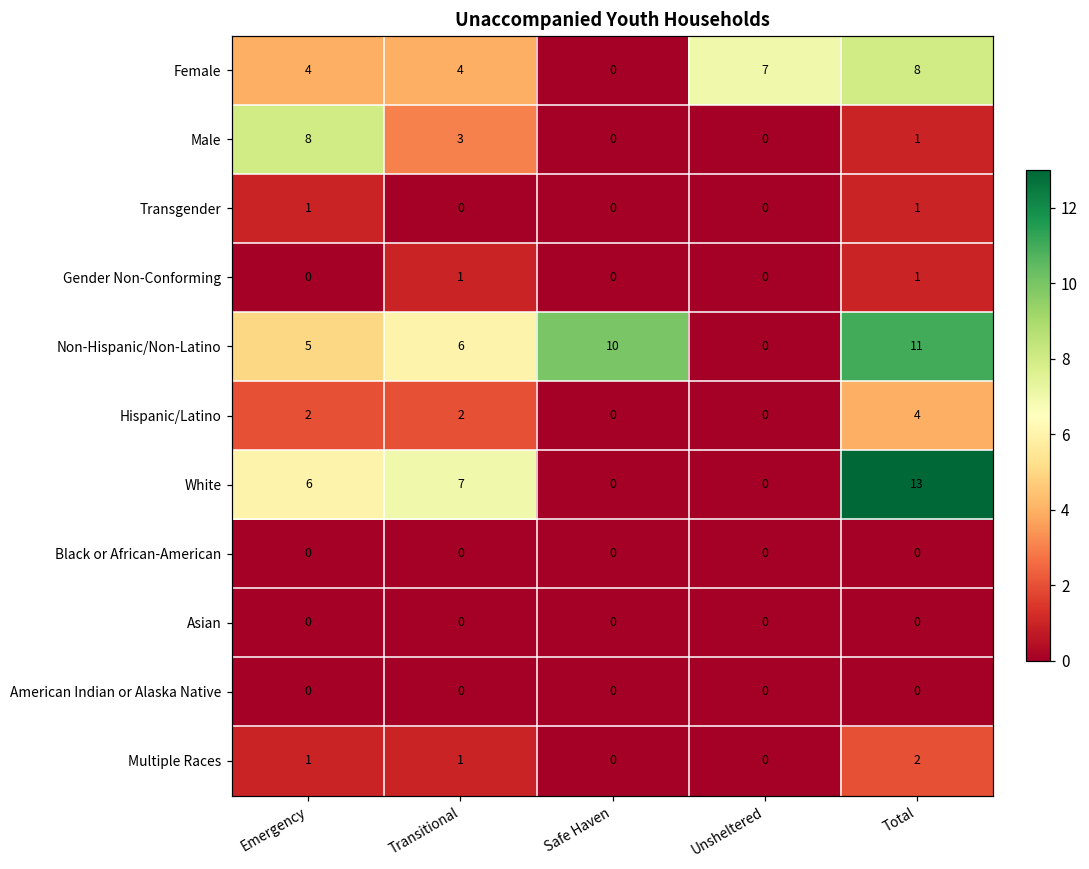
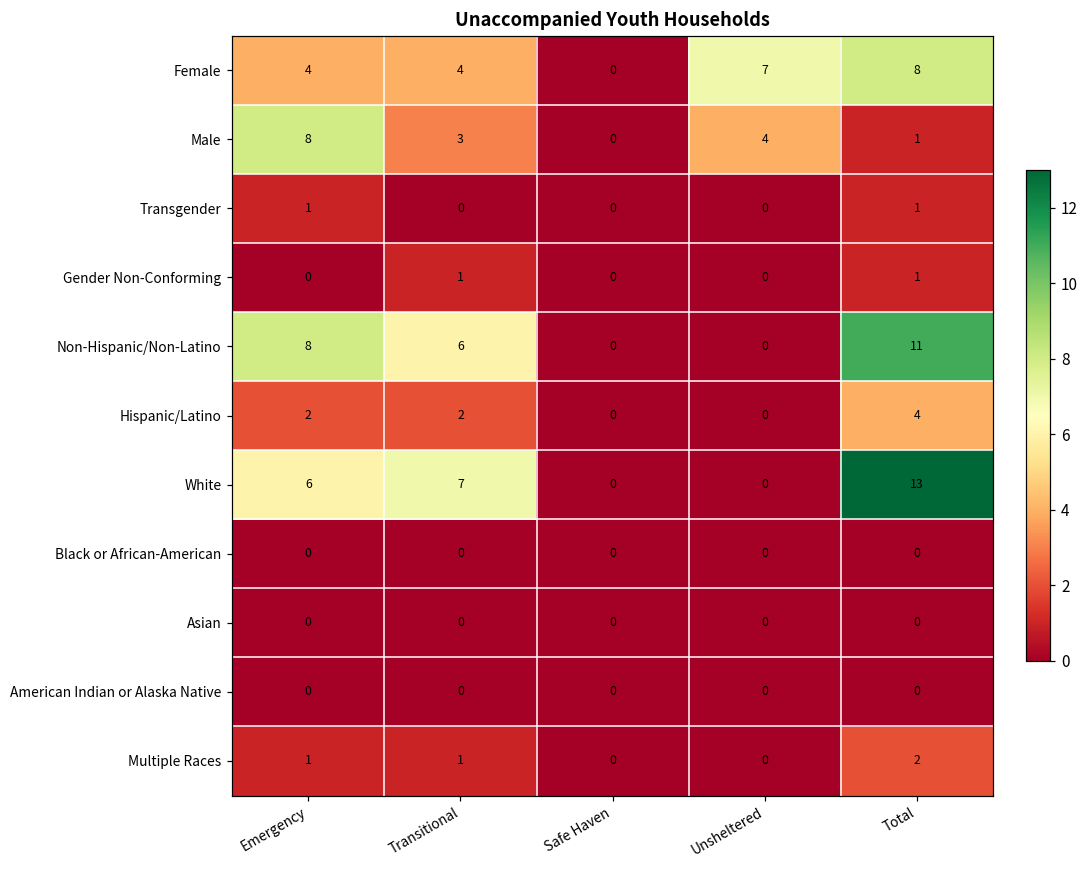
  {
    "Female": {
      "Emergency": 4,
      "Transitional": 4,
      "Safe Haven": 0,
      "Unsheltered": 7,
      "Total": 8
    },
    "Male": {
      "Emergency": 8,
      "Transitional": 3,
      "Safe Haven": 0,
-     "Unsheltered": 0,
+     "Unsheltered": 4,
      "Total": 1
    },
    "Transgender": {
      "Emergency": 1,
      "Transitional": 0,
      "Safe Haven": 0,
      "Unsheltered": 0,
      "Total": 1
    },
    "Gender Non-Conforming": {
      "Emergency": 0,
      "Transitional": 1,
      "Safe Haven": 0,
      "Unsheltered": 0,
      "Total": 1
    },
    "Non-Hispanic/Non-Latino": {
-     "Emergency": 5,
+     "Emergency": 8,
      "Transitional": 6,
-     "Safe Haven": 10,
+     "Safe Haven": 0,
      "Unsheltered": 0,
      "Total": 11
    },
    "Hispanic/Latino": {
      "Emergency": 2,
      "Transitional": 2,
      "Safe Haven": 0,
      "Unsheltered": 0,
      "Total": 4
    },
    "White": {
      "Emergency": 6,
      "Transitional": 7,
      "Safe Haven": 0,
      "Unsheltered": 0,
      "Total": 13
    },
    "Black or African-American": {
      "Emergency": 0,
      "Transitional": 0,
      "Safe Haven": 0,
      "Unsheltered": 0,
      "Total": 0
    },
    "Asian": {
      "Emergency": 0,
      "Transitional": 0,
      "Safe Haven": 0,
      "Unsheltered": 0,
      "Total": 0
    },
    "American Indian or Alaska Native": {
      "Emergency": 0,
      "Transitional": 0,
      "Safe Haven": 0,
      "Unsheltered": 0,
      "Total": 0
    },
    "Multiple Races": {
      "Emergency": 1,
      "Transitional": 1,
      "Safe Haven": 0,
      "Unsheltered": 0,
      "Total": 2
    }
  }
